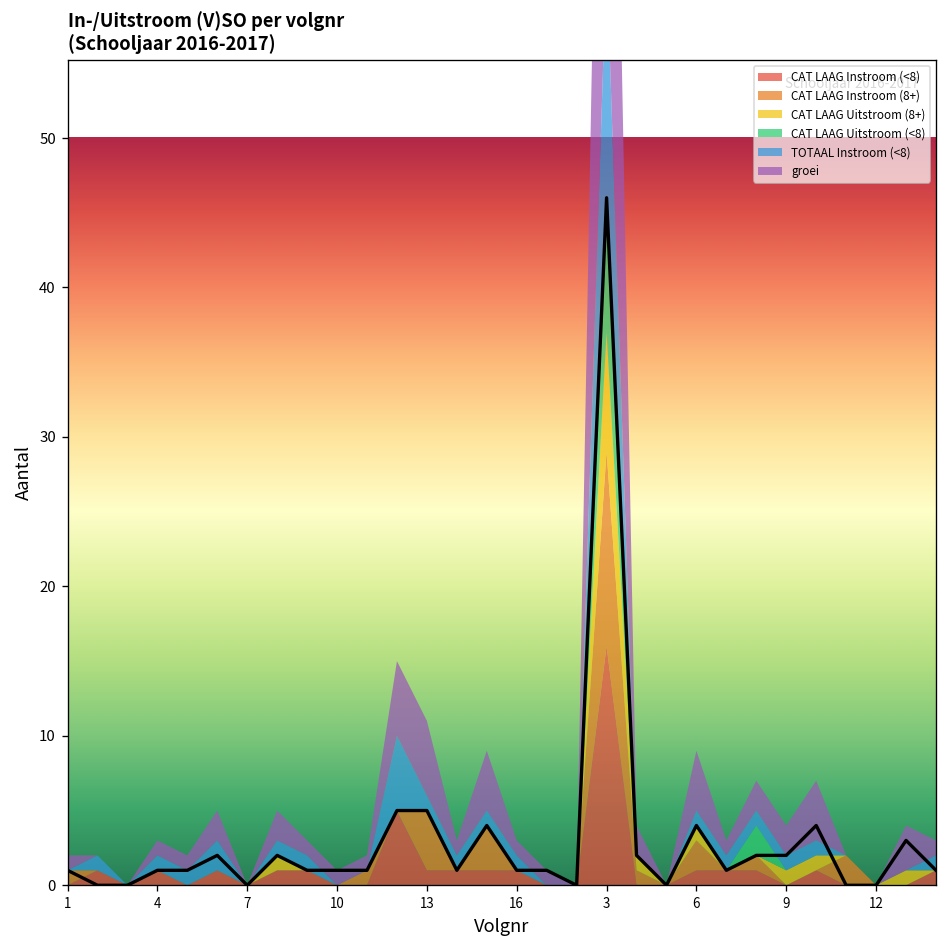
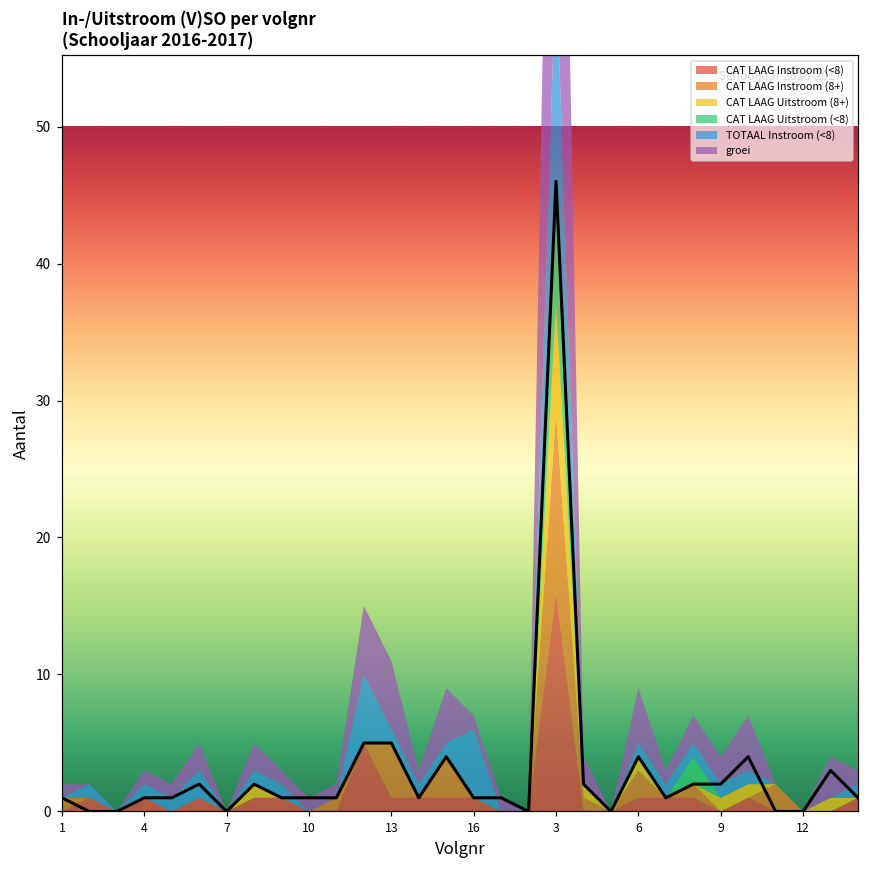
  {
    "TOTAAL Instroom (<8)": {
-     "16": 1
+     "16": 5
    },
    "groei": {
      "16": 1
    }
  }
